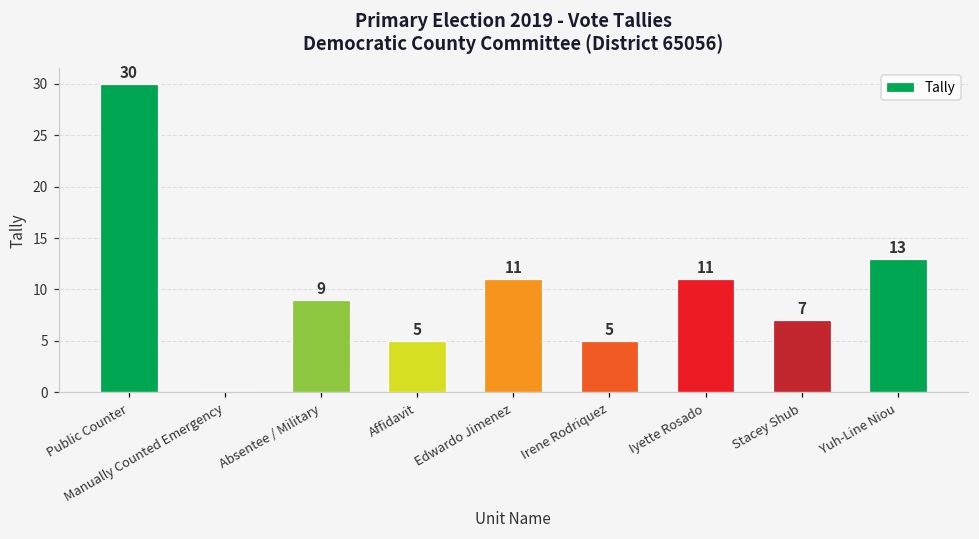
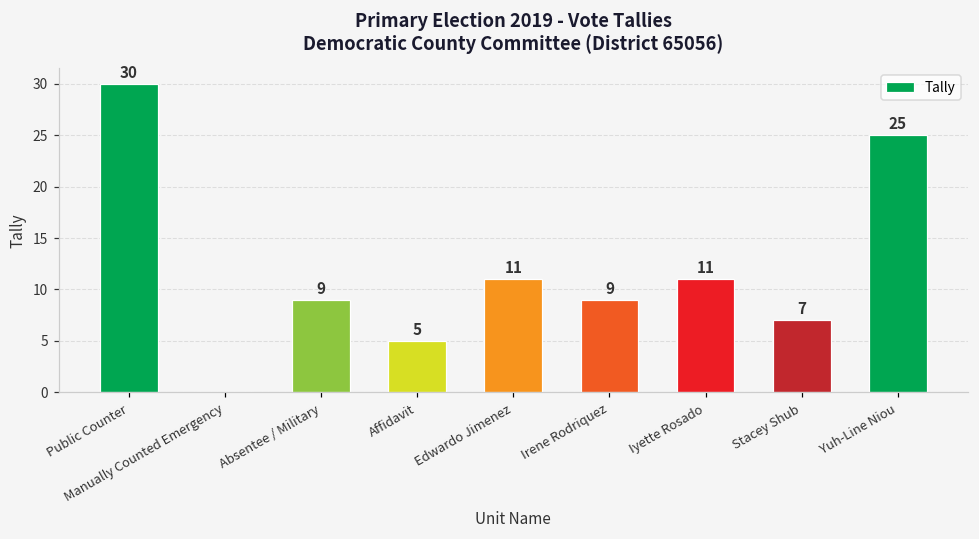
  {
    "Public Counter": 30,
    "Absentee / Military": 9,
    "Affidavit": 5,
    "Edwardo Jimenez": 11,
-   "Irene Rodriquez": 5,
+   "Irene Rodriquez": 9,
    "Iyette Rosado": 11,
    "Stacey Shub": 7,
-   "Yuh-Line Niou": 13
+   "Yuh-Line Niou": 25
  }
